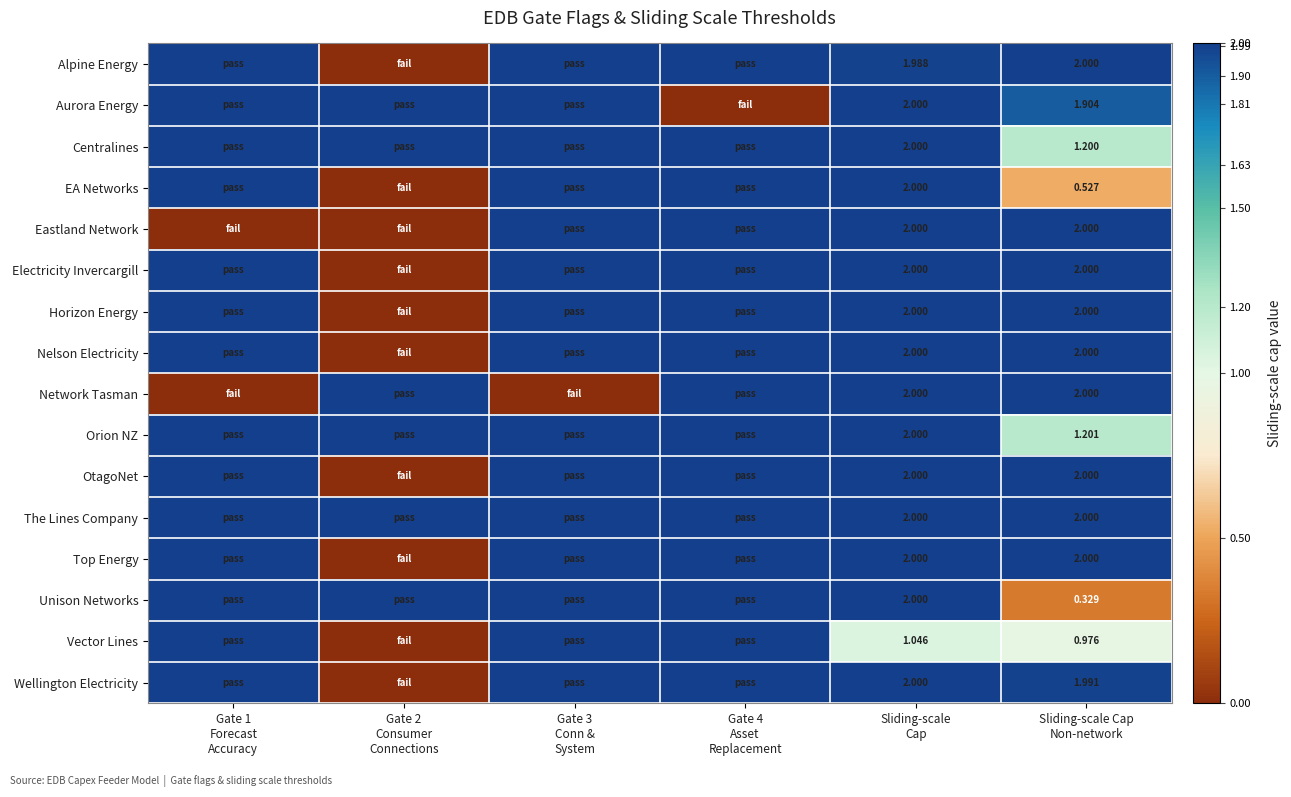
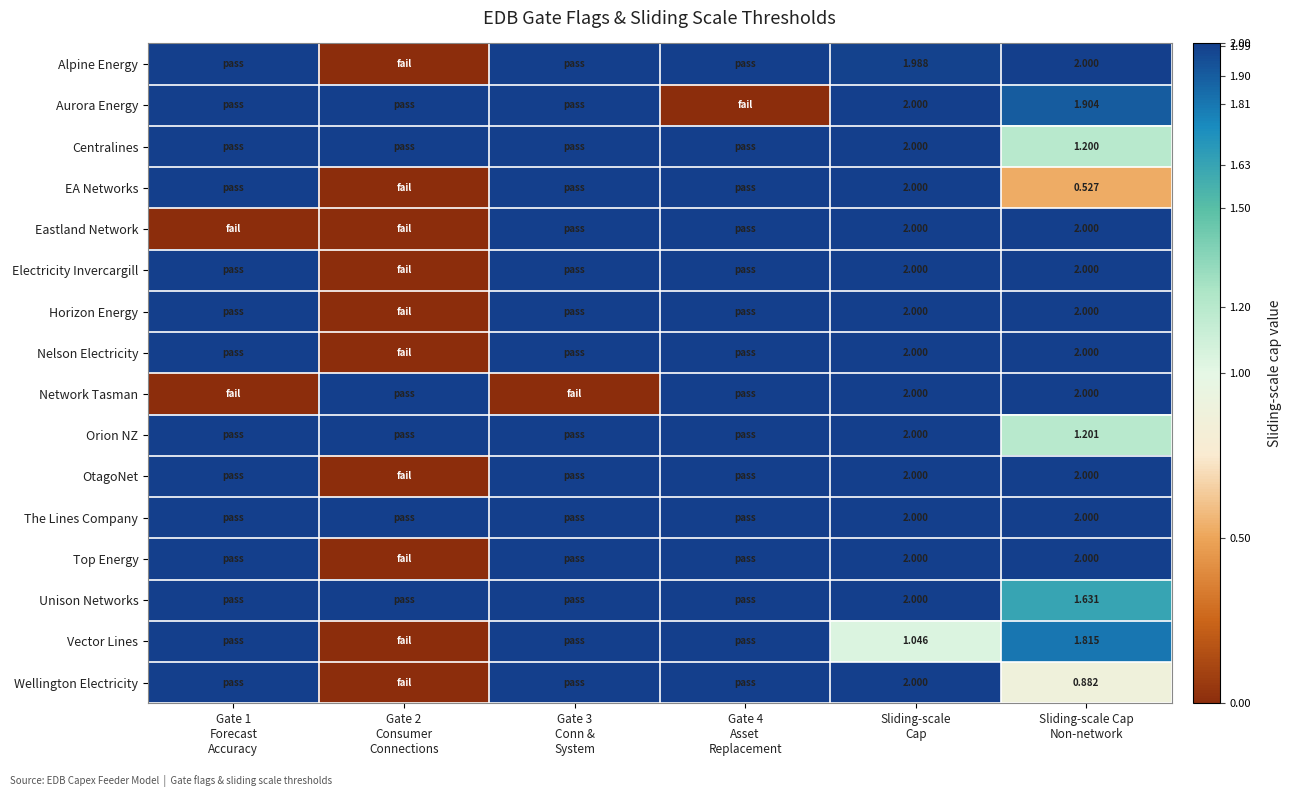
  {
    "Alpine Energy": {
      "Sliding-scale Cap": 1.988,
      "Sliding-scale Cap Non-network": 2.000
    },
    "Aurora Energy": {
      "Sliding-scale Cap": 2.000,
      "Sliding-scale Cap Non-network": 1.904
    },
    "Centralines": {
      "Sliding-scale Cap": 2.000,
      "Sliding-scale Cap Non-network": 1.200
    },
    "EA Networks": {
      "Sliding-scale Cap": 2.000,
      "Sliding-scale Cap Non-network": 0.527
    },
    "Eastland Network": {
      "Sliding-scale Cap": 2.000,
      "Sliding-scale Cap Non-network": 2.000
    },
    "Electricity Invercargill": {
      "Sliding-scale Cap": 2.000,
      "Sliding-scale Cap Non-network": 2.000
    },
    "Horizon Energy": {
      "Sliding-scale Cap": 2.000,
      "Sliding-scale Cap Non-network": 2.000
    },
    "Nelson Electricity": {
      "Sliding-scale Cap": 2.000,
      "Sliding-scale Cap Non-network": 2.000
    },
    "Network Tasman": {
      "Sliding-scale Cap": 2.000,
      "Sliding-scale Cap Non-network": 2.000
    },
    "Orion NZ": {
      "Sliding-scale Cap": 2.000,
      "Sliding-scale Cap Non-network": 1.201
    },
    "OtagoNet": {
      "Sliding-scale Cap": 2.000,
      "Sliding-scale Cap Non-network": 2.000
    },
    "The Lines Company": {
      "Sliding-scale Cap": 2.000,
      "Sliding-scale Cap Non-network": 2.000
    },
    "Top Energy": {
      "Sliding-scale Cap": 2.000,
      "Sliding-scale Cap Non-network": 2.000
    },
    "Unison Networks": {
      "Sliding-scale Cap": 2.000,
-     "Sliding-scale Cap Non-network": 0.329
+     "Sliding-scale Cap Non-network": 1.631
    },
    "Vector Lines": {
      "Sliding-scale Cap": 1.046,
-     "Sliding-scale Cap Non-network": 0.976
+     "Sliding-scale Cap Non-network": 1.815
    },
    "Wellington Electricity": {
      "Sliding-scale Cap": 2.000,
-     "Sliding-scale Cap Non-network": 1.991
+     "Sliding-scale Cap Non-network": 0.882
    }
  }
